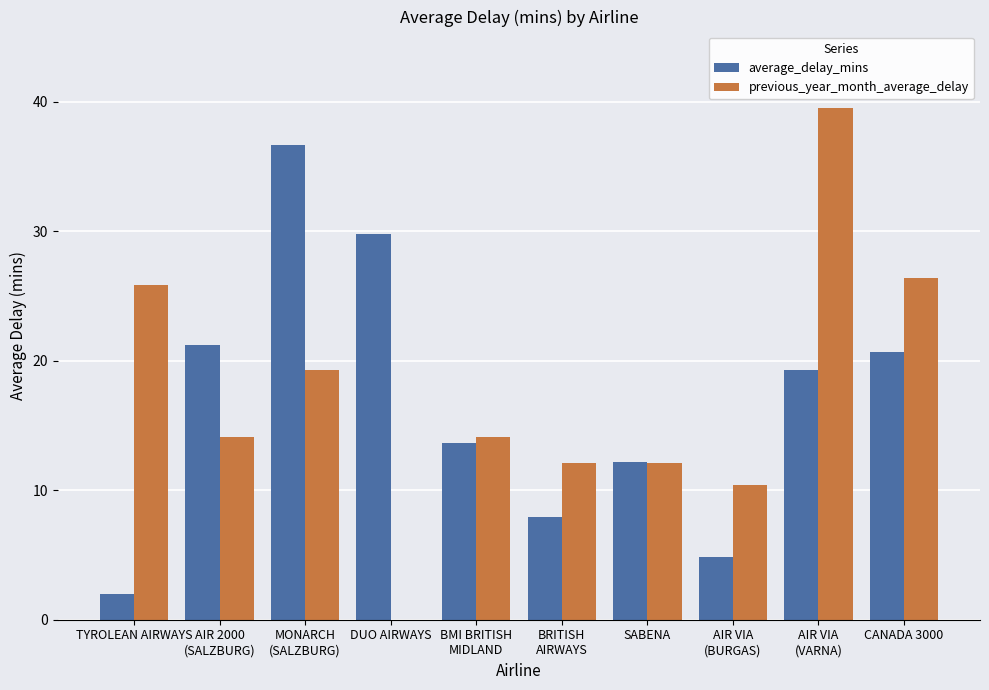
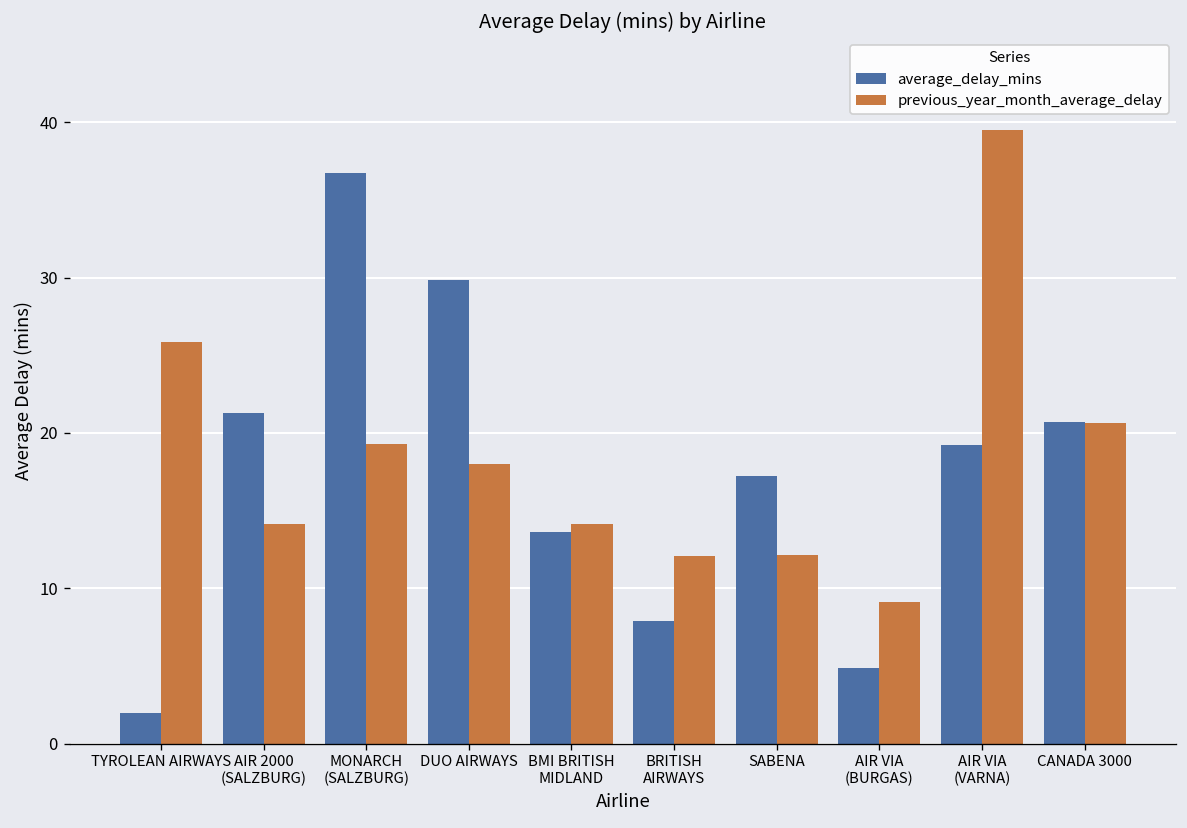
  {
    "average_delay_mins": {
      "TYROLEAN AIRWAYS": 2.0,
      "AIR 2000 (SALZBURG)": 21.3,
      "MONARCH (SALZBURG)": 36.7,
      "DUO AIRWAYS": 29.8,
      "BMI BRITISH MIDLAND": 13.6,
      "BRITISH AIRWAYS": 7.9,
-     "SABENA": 12.2,
+     "SABENA": 17.2,
      "AIR VIA (BURGAS)": 4.9,
      "AIR VIA (VARNA)": 19.3,
      "CANADA 3000": 20.7
    },
    "previous_year_month_average_delay": {
      "TYROLEAN AIRWAYS": 25.8,
      "AIR 2000 (SALZBURG)": 14.1,
      "MONARCH (SALZBURG)": 19.3,
-     "DUO AIRWAYS": 0,
+     "DUO AIRWAYS": 18,
      "BMI BRITISH MIDLAND": 14.1,
      "BRITISH AIRWAYS": 12.1,
      "SABENA": 12.1,
-     "AIR VIA (BURGAS)": 10.4,
+     "AIR VIA (BURGAS)": 9.1,
      "AIR VIA (VARNA)": 39.5,
-     "CANADA 3000": 26.4
+     "CANADA 3000": 20.6
    }
  }
